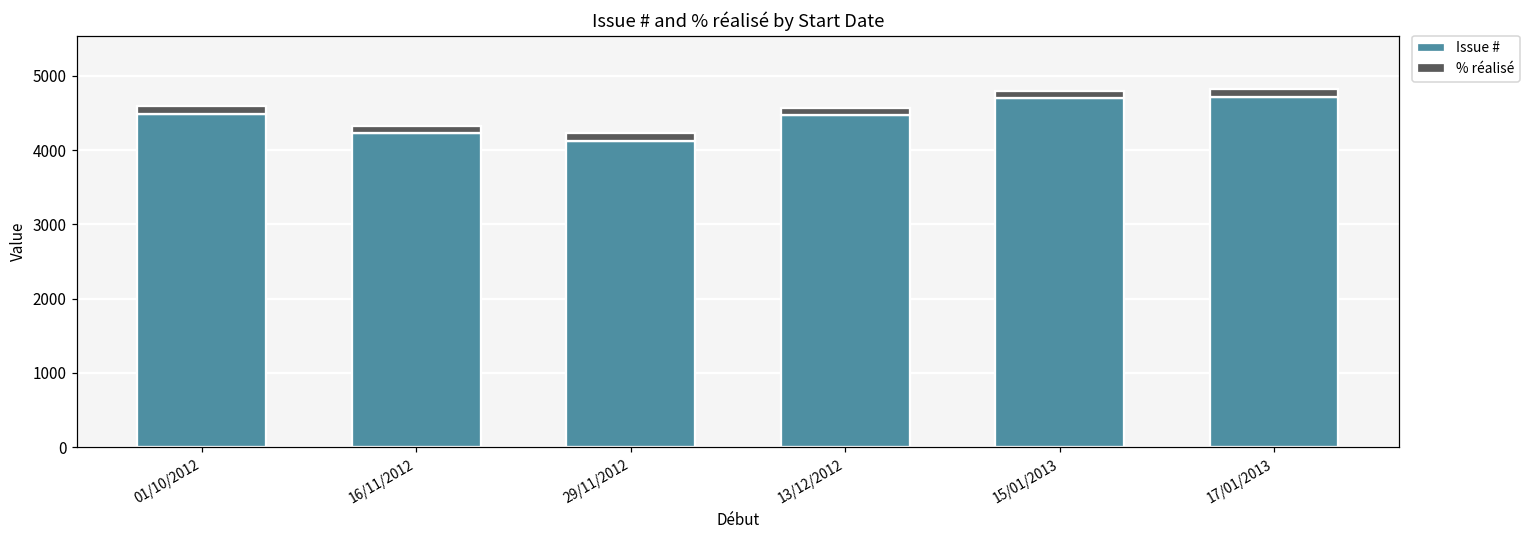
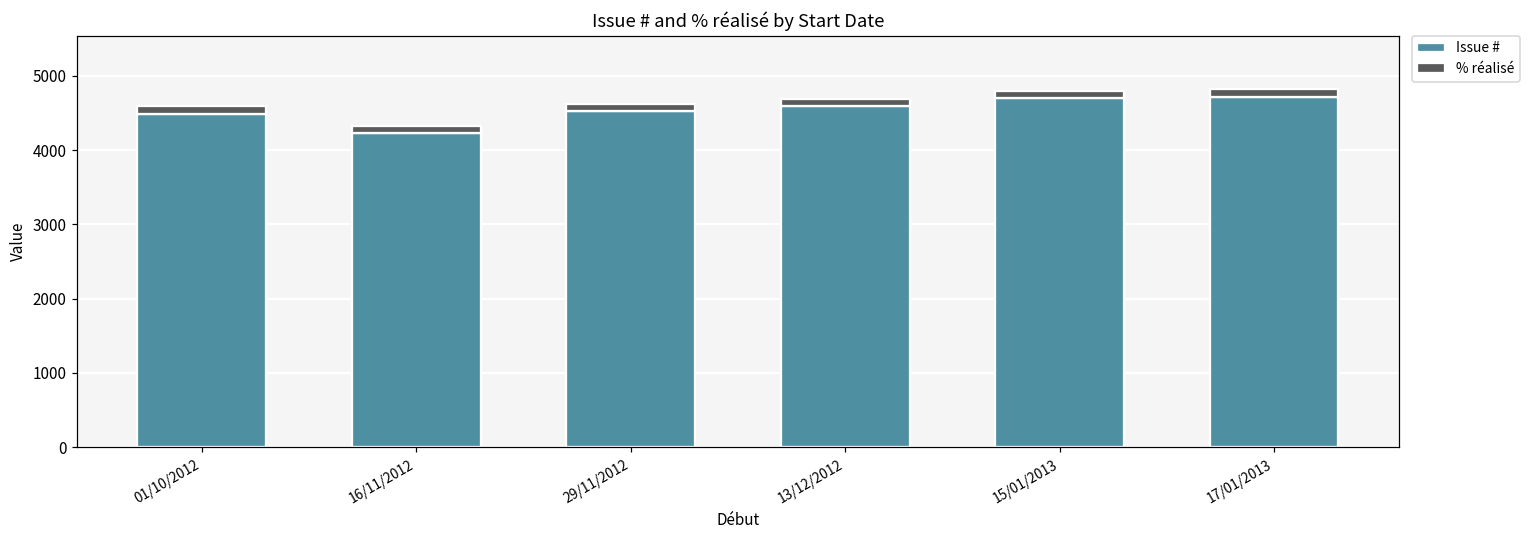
  {
    "Issue #": {
      "01/10/2012": 4500,
      "16/11/2012": 4200,
-     "29/11/2012": 4100,
-     "13/12/2012": 4500,
+     "29/11/2012": 4500,
+     "13/12/2012": 4600,
      "15/01/2013": 4700,
      "17/01/2013": 4700
    },
    "% réalisé": {
      "01/10/2012": 100,
      "16/11/2012": 100,
      "29/11/2012": 100,
      "13/12/2012": 100,
      "15/01/2013": 100,
      "17/01/2013": 100
    }
  }
